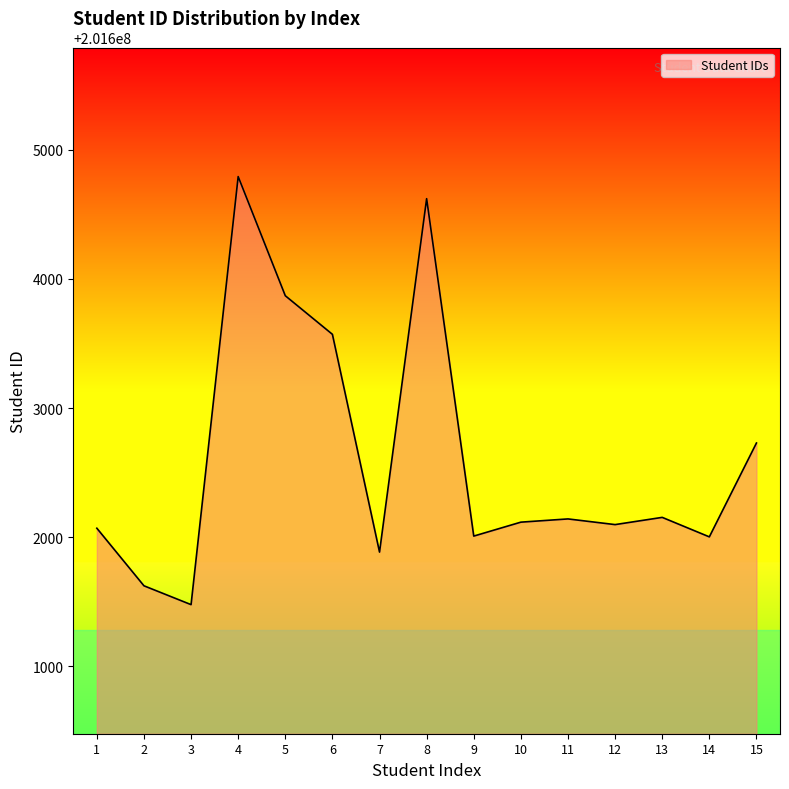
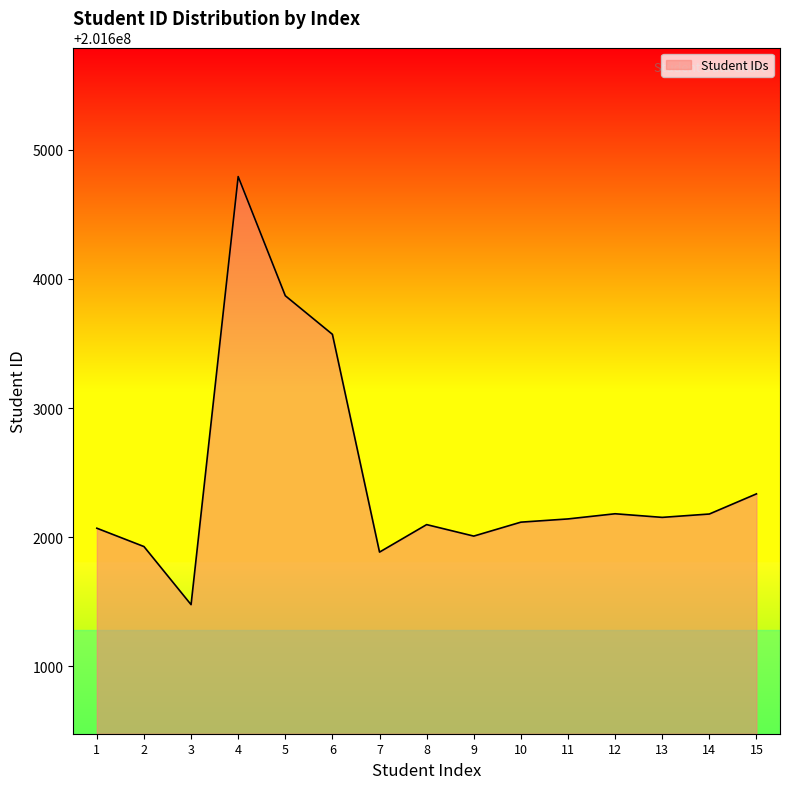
  {
    "1": 201602070,
-   "2": 201601620,
+   "2": 201601930,
    "3": 201601480,
    "4": 201604790,
    "5": 201603870,
    "6": 201603570,
    "7": 201601880,
-   "8": 201604620,
+   "8": 201602100,
    "9": 201602010,
    "10": 201602120,
    "11": 201602140,
-   "12": 201602100,
+   "12": 201602180,
    "13": 201602150,
-   "14": 201602000,
-   "15": 201602730
+   "14": 201602180,
+   "15": 201602340
  }
